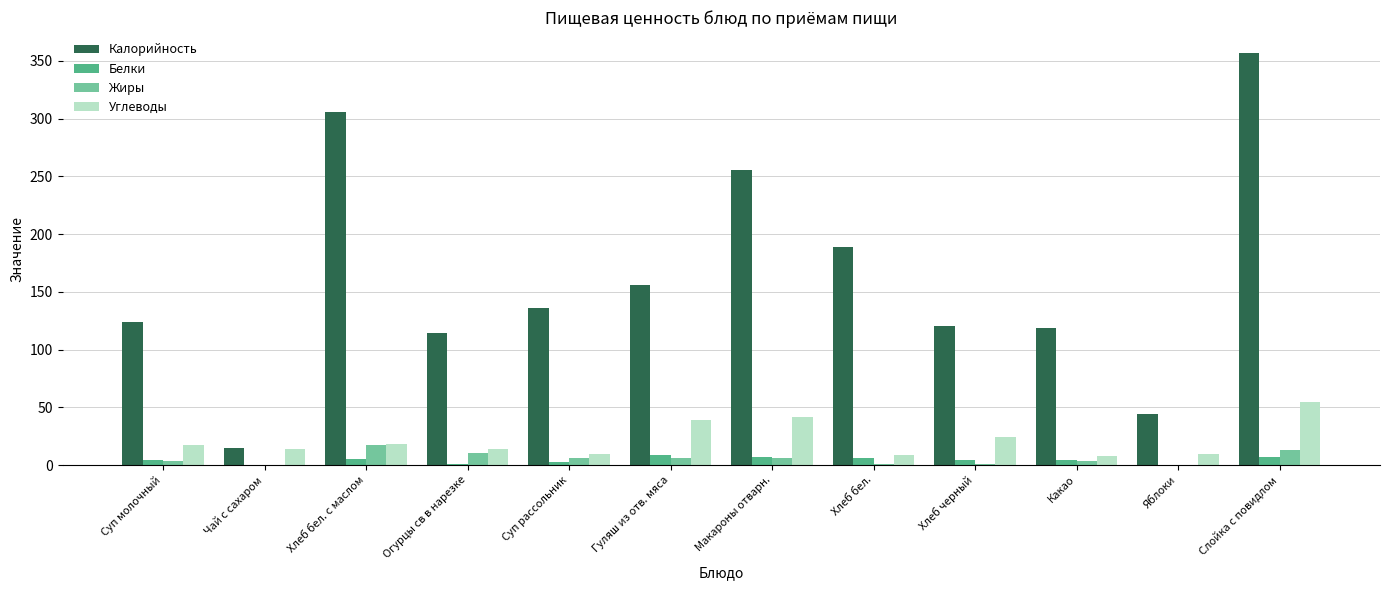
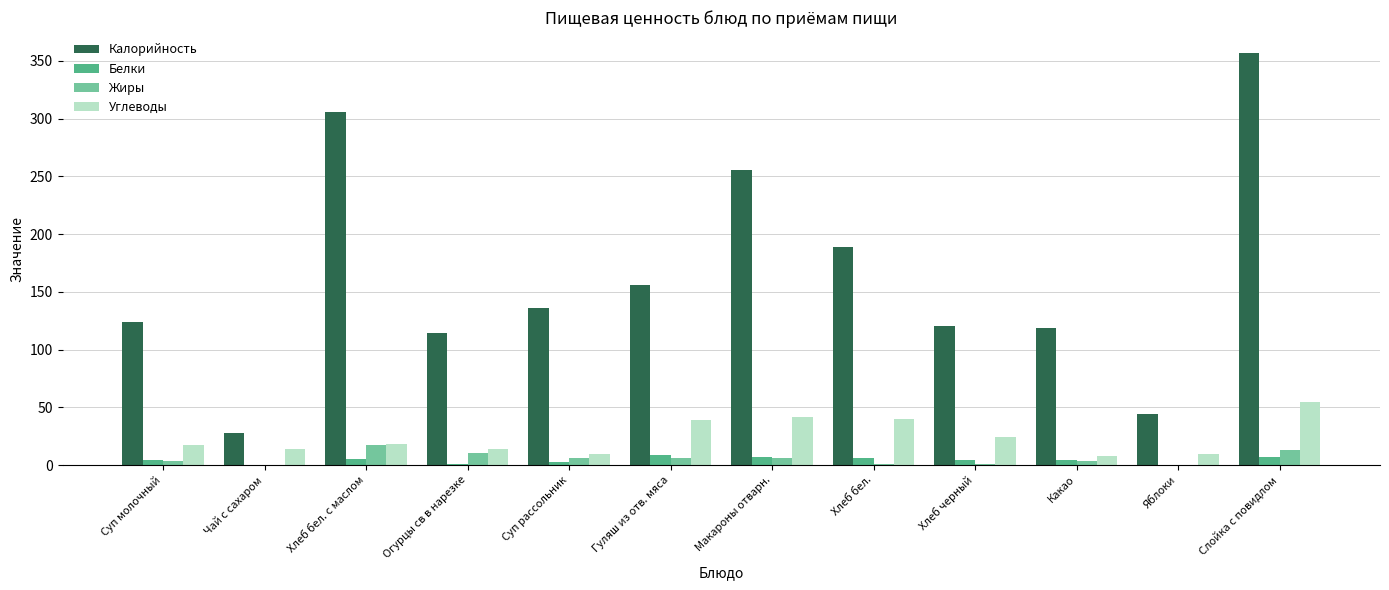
  {
    "Калорийность": {
      "Суп молочный": 124,
-     "Чай с сахаром": 15,
+     "Чай с сахаром": 28,
      "Хлеб бел. с маслом": 306,
      "Огурцы св в нарезке": 114,
      "Суп рассольник": 136,
      "Гуляш из отв. мяса": 156,
      "Макароны отварн.": 255,
      "Хлеб бел.": 189,
      "Хлеб черный": 120,
      "Какао": 119,
      "Яблоки": 44,
      "Слойка с повидлом": 357
    },
    "Углеводы": {
      "Суп молочный": 17,
      "Чай с сахаром": 14,
      "Хлеб бел. с маслом": 18,
      "Огурцы св в нарезке": 14,
      "Суп рассольник": 10,
      "Гуляш из отв. мяса": 39,
      "Макароны отварн.": 42,
-     "Хлеб бел.": 9,
+     "Хлеб бел.": 40,
      "Хлеб черный": 25,
      "Какао": 8,
      "Яблоки": 10,
      "Слойка с повидлом": 54
    }
  }
